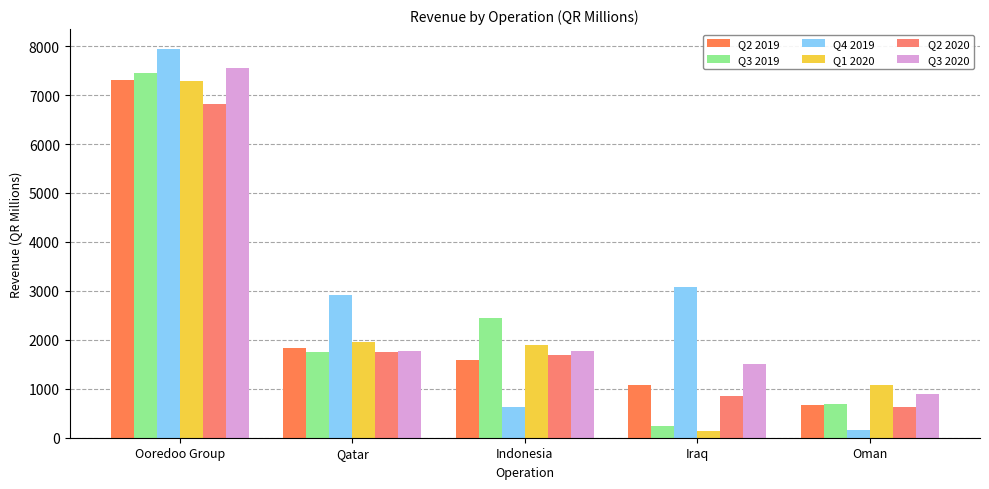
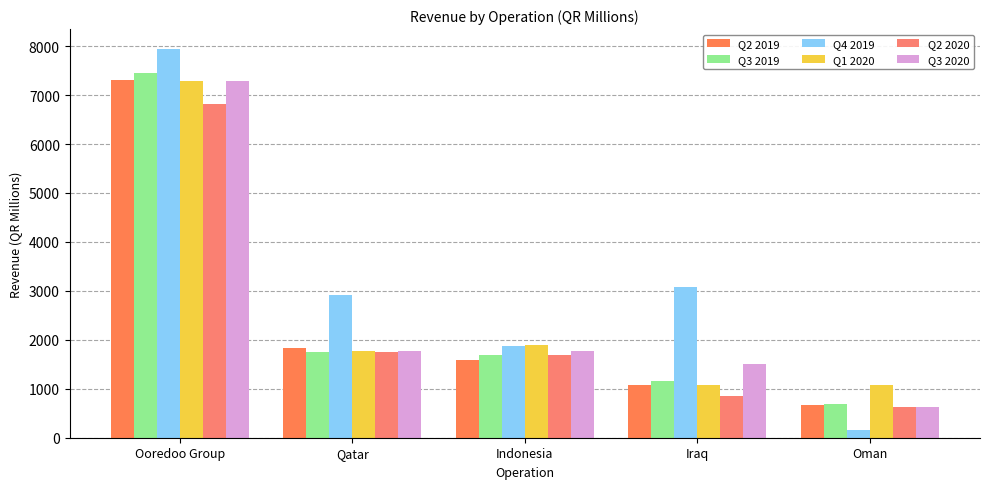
  {
    "Q3 2019": {
      "Ooredoo Group": 7500,
      "Qatar": 1800,
-     "Indonesia": 2400,
-     "Iraq": 200,
+     "Indonesia": 1700,
+     "Iraq": 1200,
      "Oman": 700
    },
    "Q4 2019": {
      "Ooredoo Group": 8000,
      "Qatar": 2900,
-     "Indonesia": 600,
+     "Indonesia": 1900,
      "Iraq": 3100,
      "Oman": 200
    },
    "Q1 2020": {
      "Ooredoo Group": 7300,
-     "Qatar": 1900,
+     "Qatar": 1800,
      "Indonesia": 1900,
-     "Iraq": 100,
+     "Iraq": 1100,
      "Oman": 1100
    },
    "Q3 2020": {
-     "Ooredoo Group": 7600,
+     "Ooredoo Group": 7300,
      "Qatar": 1800,
      "Indonesia": 1800,
      "Iraq": 1500,
-     "Oman": 900
+     "Oman": 600
    }
  }
